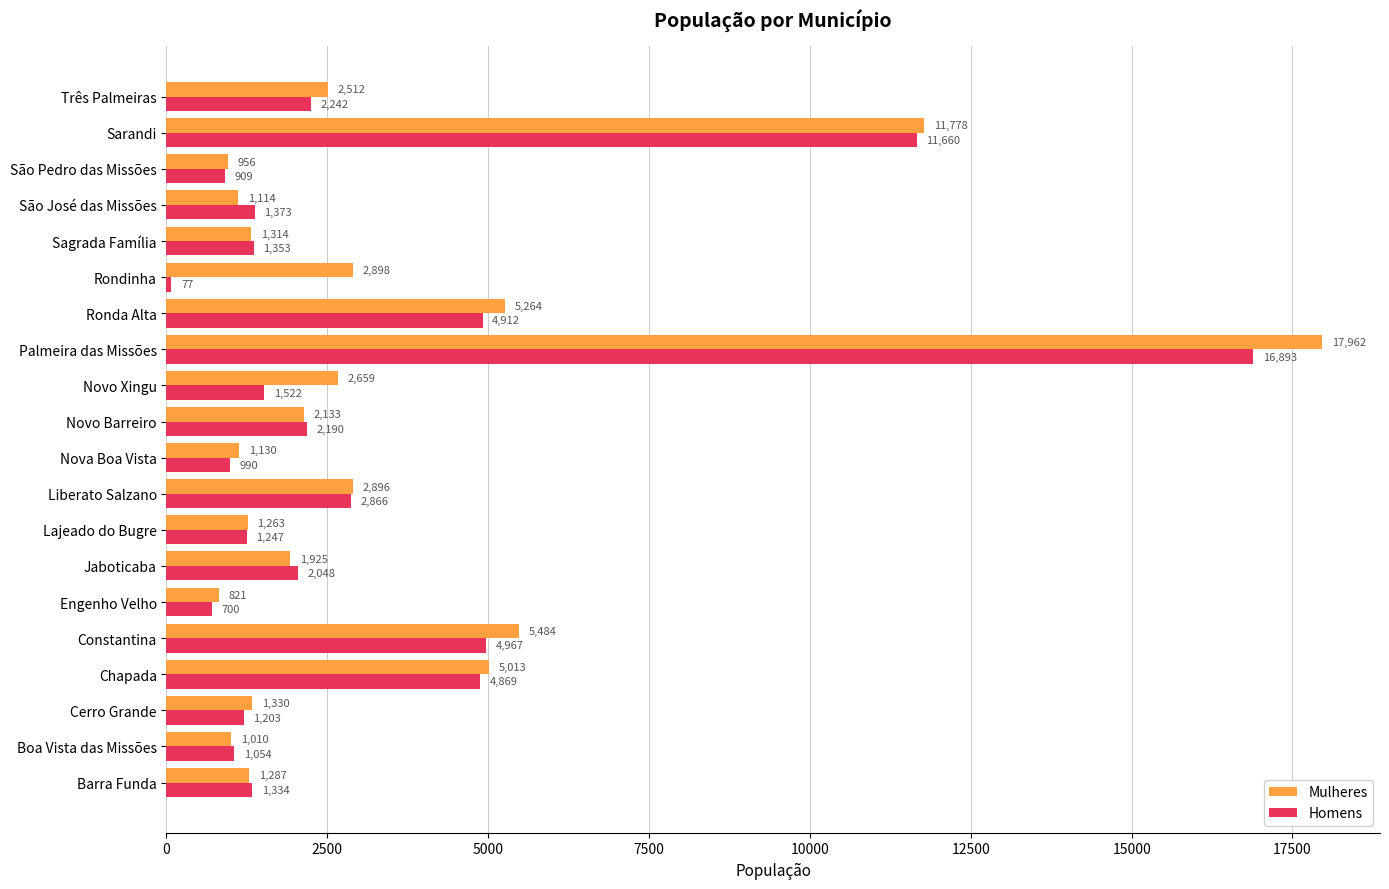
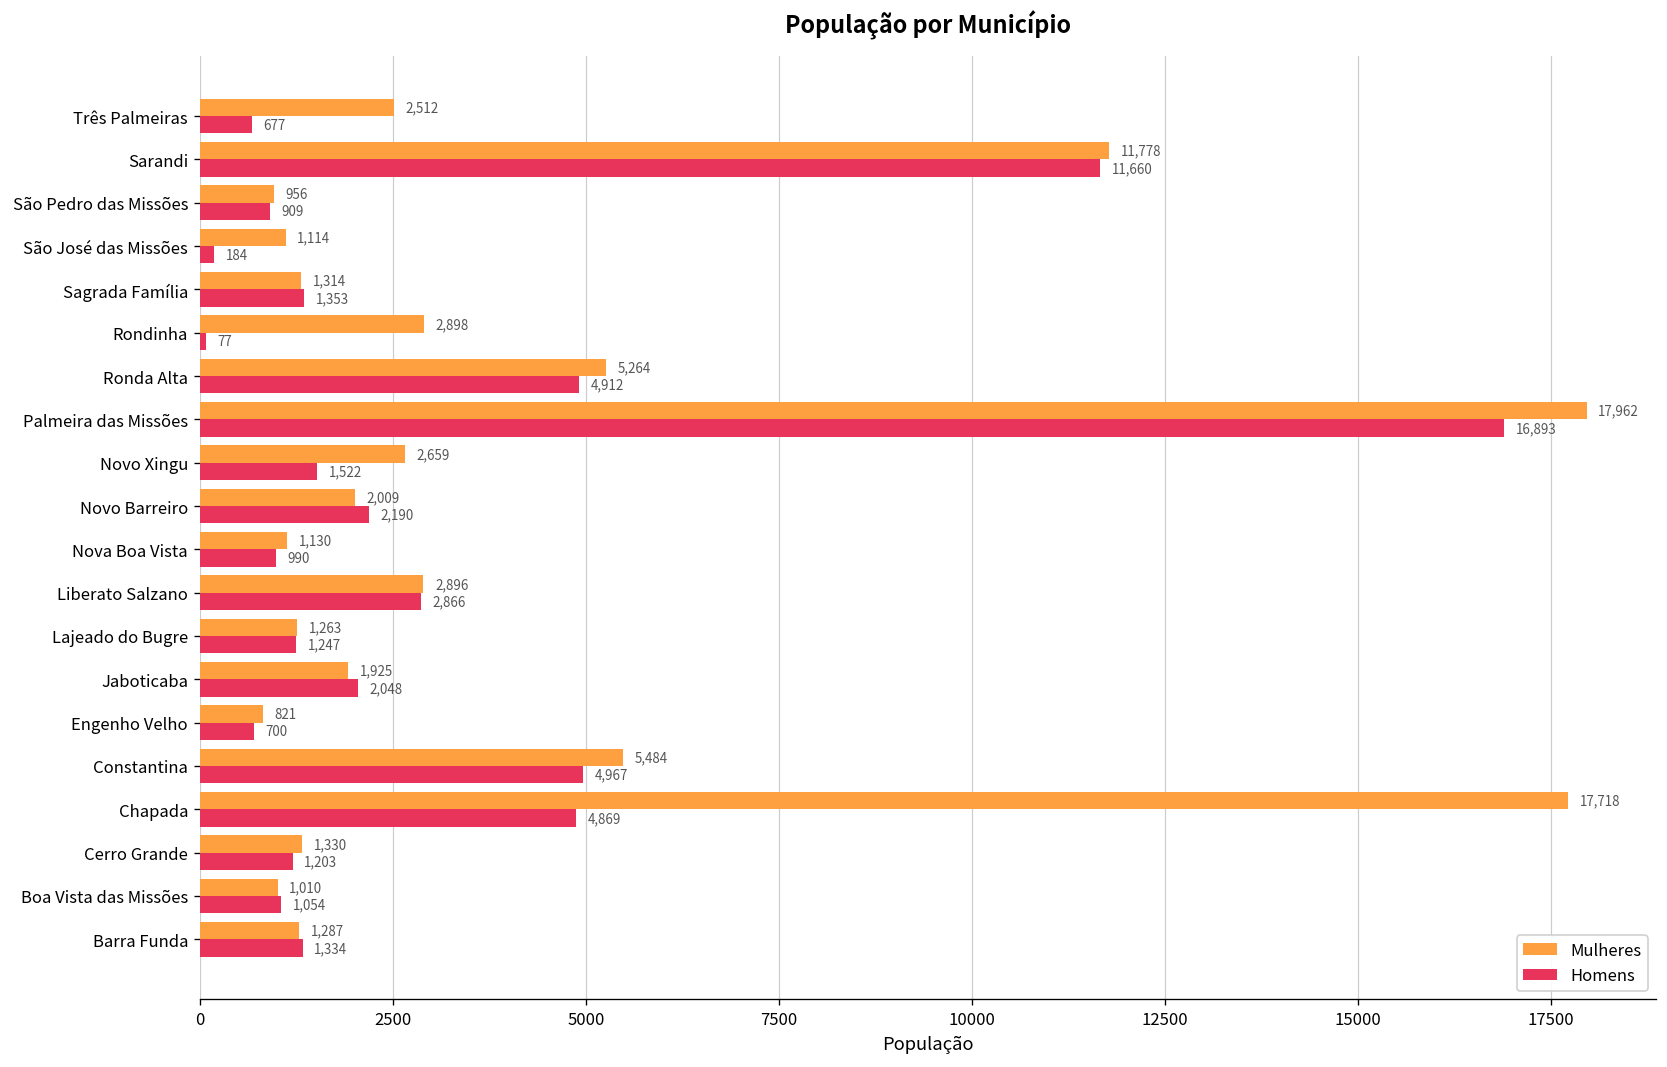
  {
    "Mulheres": {
      "Três Palmeiras": "2,512",
      "Sarandi": "11,778",
      "São Pedro das Missões": "956",
      "São José das Missões": "1,114",
      "Sagrada Família": "1,314",
      "Rondinha": "2,898",
      "Ronda Alta": "5,264",
      "Palmeira das Missões": "17,962",
      "Novo Xingu": "2,659",
-     "Novo Barreiro": "2,133",
+     "Novo Barreiro": "2,009",
      "Nova Boa Vista": "1,130",
      "Liberato Salzano": "2,896",
      "Lajeado do Bugre": "1,263",
      "Jaboticaba": "1,925",
      "Engenho Velho": "821",
      "Constantina": "5,484",
-     "Chapada": "5,013",
+     "Chapada": "17,718",
      "Cerro Grande": "1,330",
      "Boa Vista das Missões": "1,010",
      "Barra Funda": "1,287"
    },
    "Homens": {
-     "Três Palmeiras": "2,242",
+     "Três Palmeiras": "677",
      "Sarandi": "11,660",
      "São Pedro das Missões": "909",
-     "São José das Missões": "1,373",
+     "São José das Missões": "184",
      "Sagrada Família": "1,353",
      "Rondinha": "77",
      "Ronda Alta": "4,912",
      "Palmeira das Missões": "16,893",
      "Novo Xingu": "1,522",
      "Novo Barreiro": "2,190",
      "Nova Boa Vista": "990",
      "Liberato Salzano": "2,866",
      "Lajeado do Bugre": "1,247",
      "Jaboticaba": "2,048",
      "Engenho Velho": "700",
      "Constantina": "4,967",
      "Chapada": "4,869",
      "Cerro Grande": "1,203",
      "Boa Vista das Missões": "1,054",
      "Barra Funda": "1,334"
    }
  }
